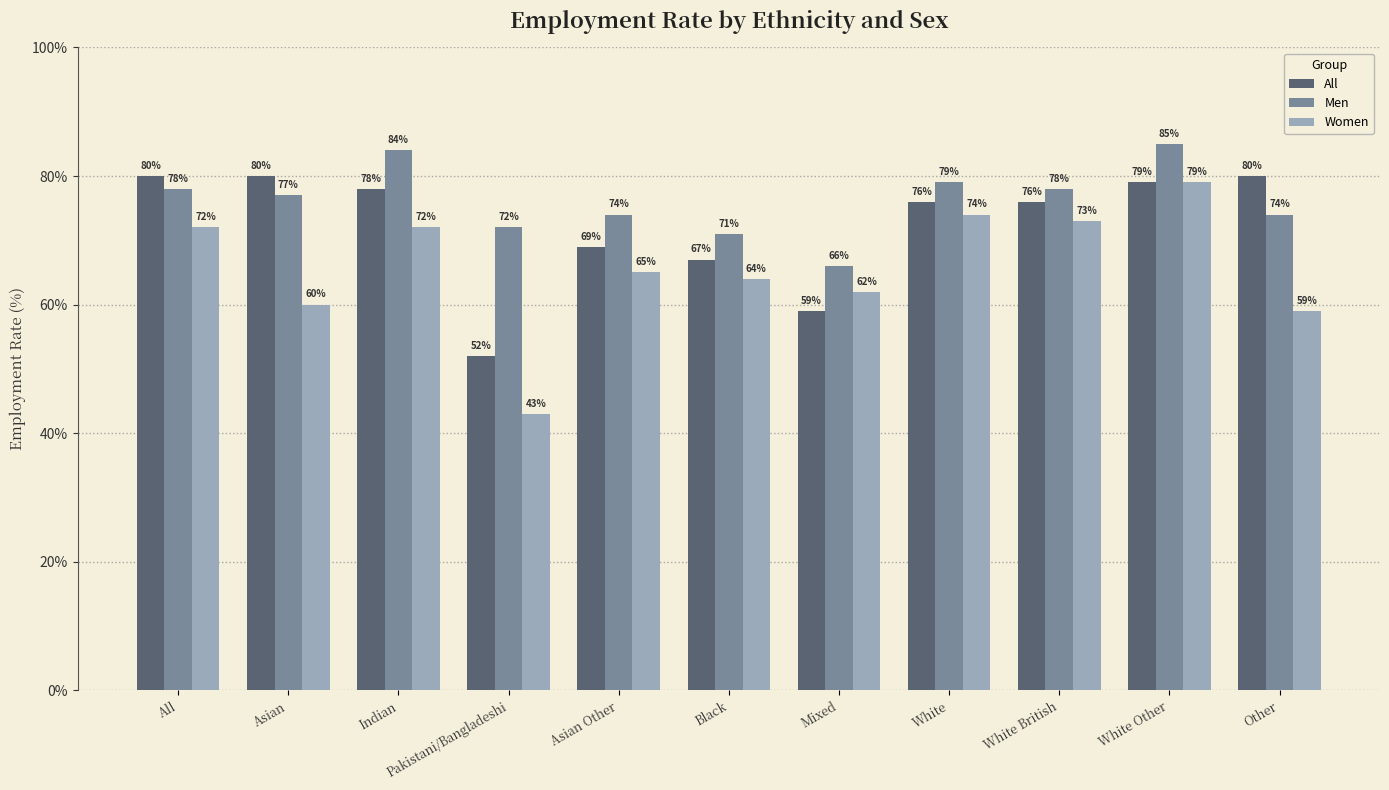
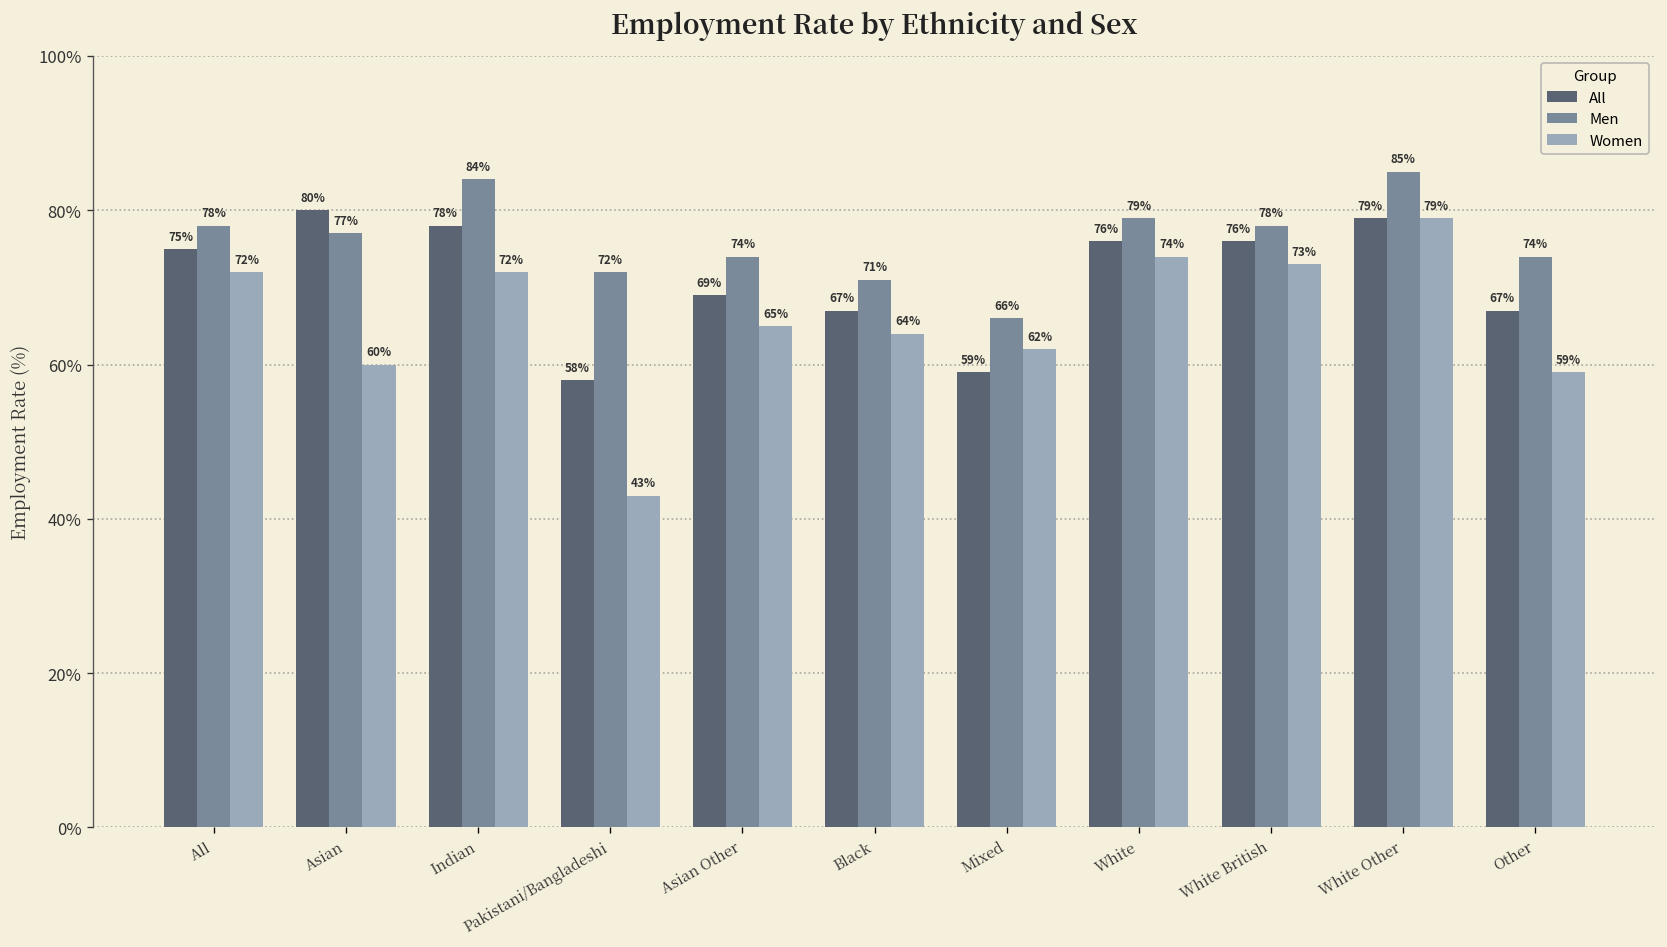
  {
    "All": {
-     "All": "80%",
+     "All": "75%",
      "Asian": "80%",
      "Indian": "78%",
-     "Pakistani/Bangladeshi": "52%",
+     "Pakistani/Bangladeshi": "58%",
      "Asian Other": "69%",
      "Black": "67%",
      "Mixed": "59%",
      "White": "76%",
      "White British": "76%",
      "White Other": "79%",
-     "Other": "80%"
+     "Other": "67%"
    }
  }
